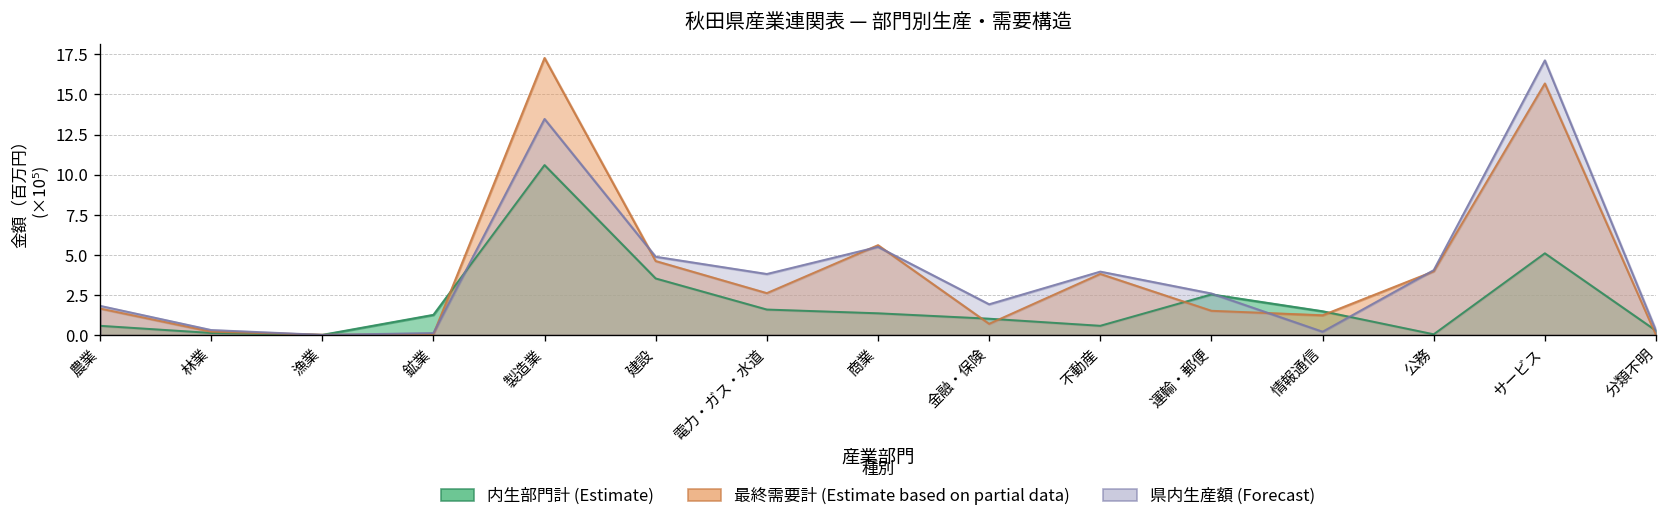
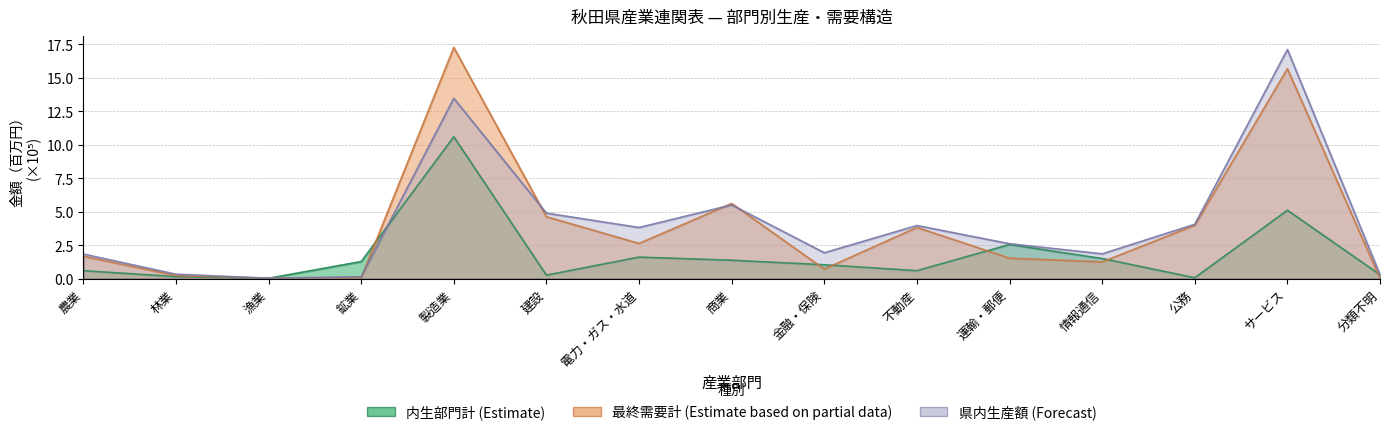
  {
    "内生部門計 (Estimate)": {
      "農業": 0.6,
      "鉱業": 1.3,
      "製造業": 10.6,
-     "建設": 3.5,
+     "建設": 0.3,
      "電力・ガス・水道": 1.6,
      "商業": 1.4,
      "金融・保険": 1.0,
      "不動産": 0.6,
      "情報通信": 1.5,
      "公務": 0.1,
      "サービス": 5.1
    },
    "最終需要計 (Estimate based on partial data)": {
      "製造業": 17.3,
      "建設": 4.6,
      "電力・ガス・水道": 2.6,
      "金融・保険": 0.7,
      "運輸・郵便": 1.5,
      "情報通信": 1.3,
      "サービス": 15.7,
      "分類不明": 0.0
    },
    "県内生産額 (Forecast)": {
      "製造業": 13.5,
      "建設": 4.9,
      "電力・ガス・水道": 3.8,
      "金融・保険": 1.9,
-     "情報通信": 0.2,
+     "情報通信": 1.9,
      "サービス": 17.1
    }
  }
